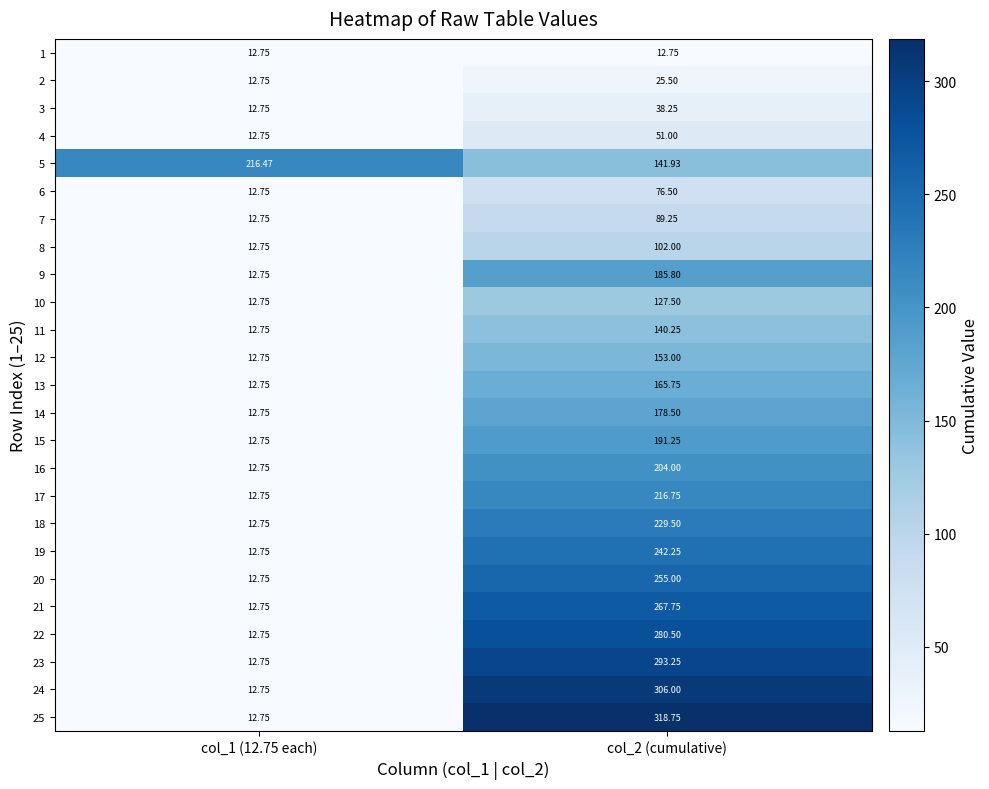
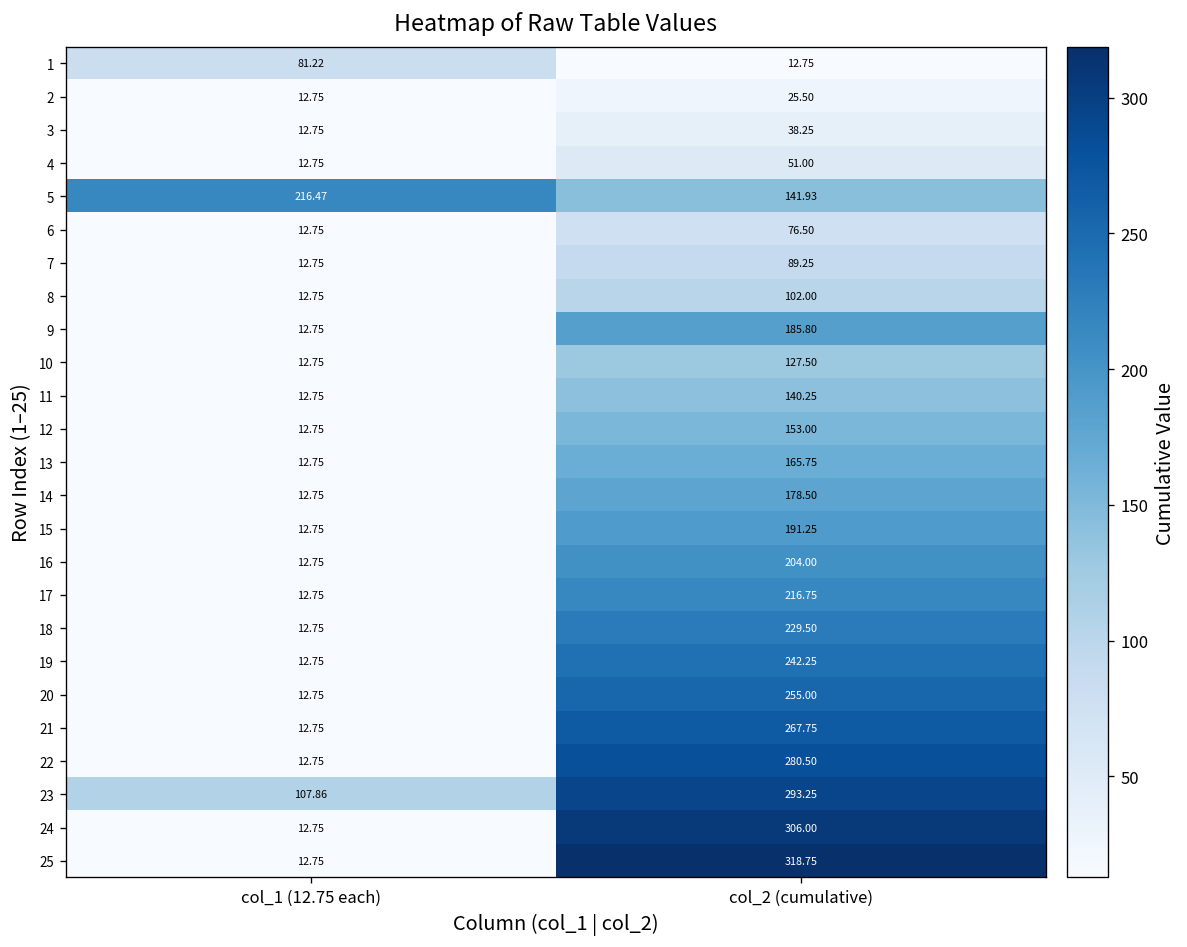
  {
    "1": {
-     "col_1 (12.75 each)": 12.75,
+     "col_1 (12.75 each)": 81.22,
      "col_2 (cumulative)": 12.75
    },
    "2": {
      "col_1 (12.75 each)": 12.75,
      "col_2 (cumulative)": 25.50
    },
    "3": {
      "col_1 (12.75 each)": 12.75,
      "col_2 (cumulative)": 38.25
    },
    "4": {
      "col_1 (12.75 each)": 12.75,
      "col_2 (cumulative)": 51.00
    },
    "5": {
      "col_1 (12.75 each)": 216.47,
      "col_2 (cumulative)": 141.93
    },
    "6": {
      "col_1 (12.75 each)": 12.75,
      "col_2 (cumulative)": 76.50
    },
    "7": {
      "col_1 (12.75 each)": 12.75,
      "col_2 (cumulative)": 89.25
    },
    "8": {
      "col_1 (12.75 each)": 12.75,
      "col_2 (cumulative)": 102.00
    },
    "9": {
      "col_1 (12.75 each)": 12.75,
      "col_2 (cumulative)": 185.80
    },
    "10": {
      "col_1 (12.75 each)": 12.75,
      "col_2 (cumulative)": 127.50
    },
    "11": {
      "col_1 (12.75 each)": 12.75,
      "col_2 (cumulative)": 140.25
    },
    "12": {
      "col_1 (12.75 each)": 12.75,
      "col_2 (cumulative)": 153.00
    },
    "13": {
      "col_1 (12.75 each)": 12.75,
      "col_2 (cumulative)": 165.75
    },
    "14": {
      "col_1 (12.75 each)": 12.75,
      "col_2 (cumulative)": 178.50
    },
    "15": {
      "col_1 (12.75 each)": 12.75,
      "col_2 (cumulative)": 191.25
    },
    "16": {
      "col_1 (12.75 each)": 12.75,
      "col_2 (cumulative)": 204.00
    },
    "17": {
      "col_1 (12.75 each)": 12.75,
      "col_2 (cumulative)": 216.75
    },
    "18": {
      "col_1 (12.75 each)": 12.75,
      "col_2 (cumulative)": 229.50
    },
    "19": {
      "col_1 (12.75 each)": 12.75,
      "col_2 (cumulative)": 242.25
    },
    "20": {
      "col_1 (12.75 each)": 12.75,
      "col_2 (cumulative)": 255.00
    },
    "21": {
      "col_1 (12.75 each)": 12.75,
      "col_2 (cumulative)": 267.75
    },
    "22": {
      "col_1 (12.75 each)": 12.75,
      "col_2 (cumulative)": 280.50
    },
    "23": {
-     "col_1 (12.75 each)": 12.75,
+     "col_1 (12.75 each)": 107.86,
      "col_2 (cumulative)": 293.25
    },
    "24": {
      "col_1 (12.75 each)": 12.75,
      "col_2 (cumulative)": 306.00
    },
    "25": {
      "col_1 (12.75 each)": 12.75,
      "col_2 (cumulative)": 318.75
    }
  }
